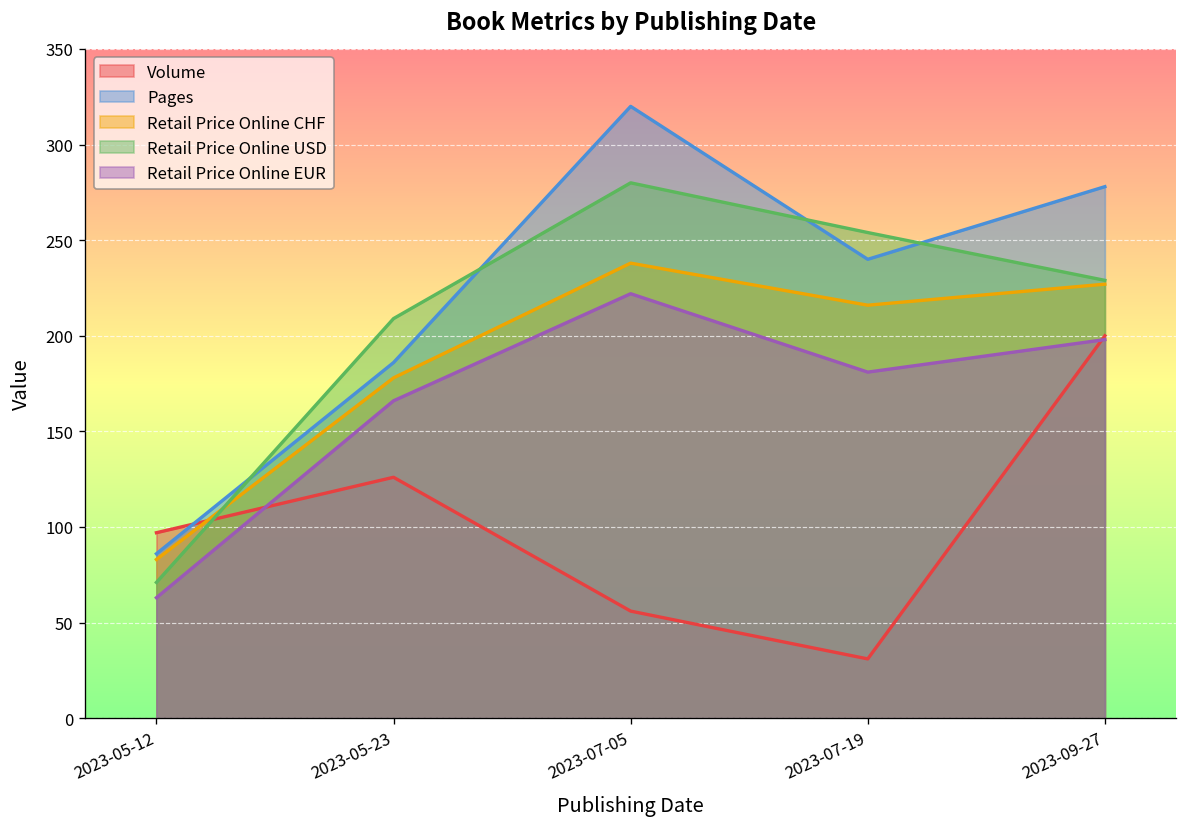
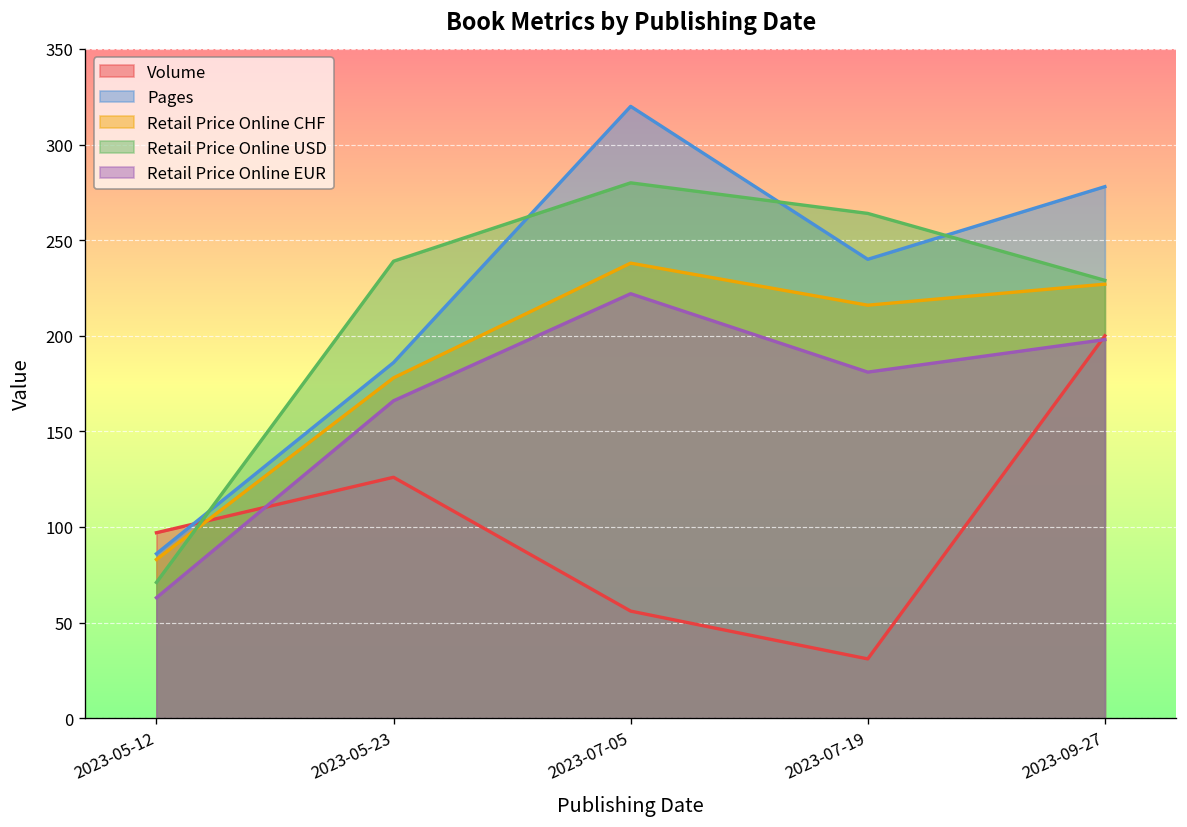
  {
    "Volume": {
      "2023-05-12": 97,
      "2023-05-23": 126,
      "2023-07-05": 56,
      "2023-07-19": 31,
      "2023-09-27": 200
    },
    "Pages": {
      "2023-05-12": 86,
      "2023-05-23": 186,
      "2023-07-05": 320,
      "2023-07-19": 240,
      "2023-09-27": 278
    },
    "Retail Price Online CHF": {
      "2023-05-12": 83,
      "2023-05-23": 178,
      "2023-07-05": 238,
      "2023-07-19": 216,
      "2023-09-27": 227
    },
    "Retail Price Online USD": {
      "2023-05-12": 71,
-     "2023-05-23": 209,
+     "2023-05-23": 239,
      "2023-07-05": 280,
-     "2023-07-19": 254,
+     "2023-07-19": 264,
      "2023-09-27": 229
    },
    "Retail Price Online EUR": {
      "2023-05-12": 63,
      "2023-05-23": 166,
      "2023-07-05": 222,
      "2023-07-19": 181,
      "2023-09-27": 198
    }
  }
